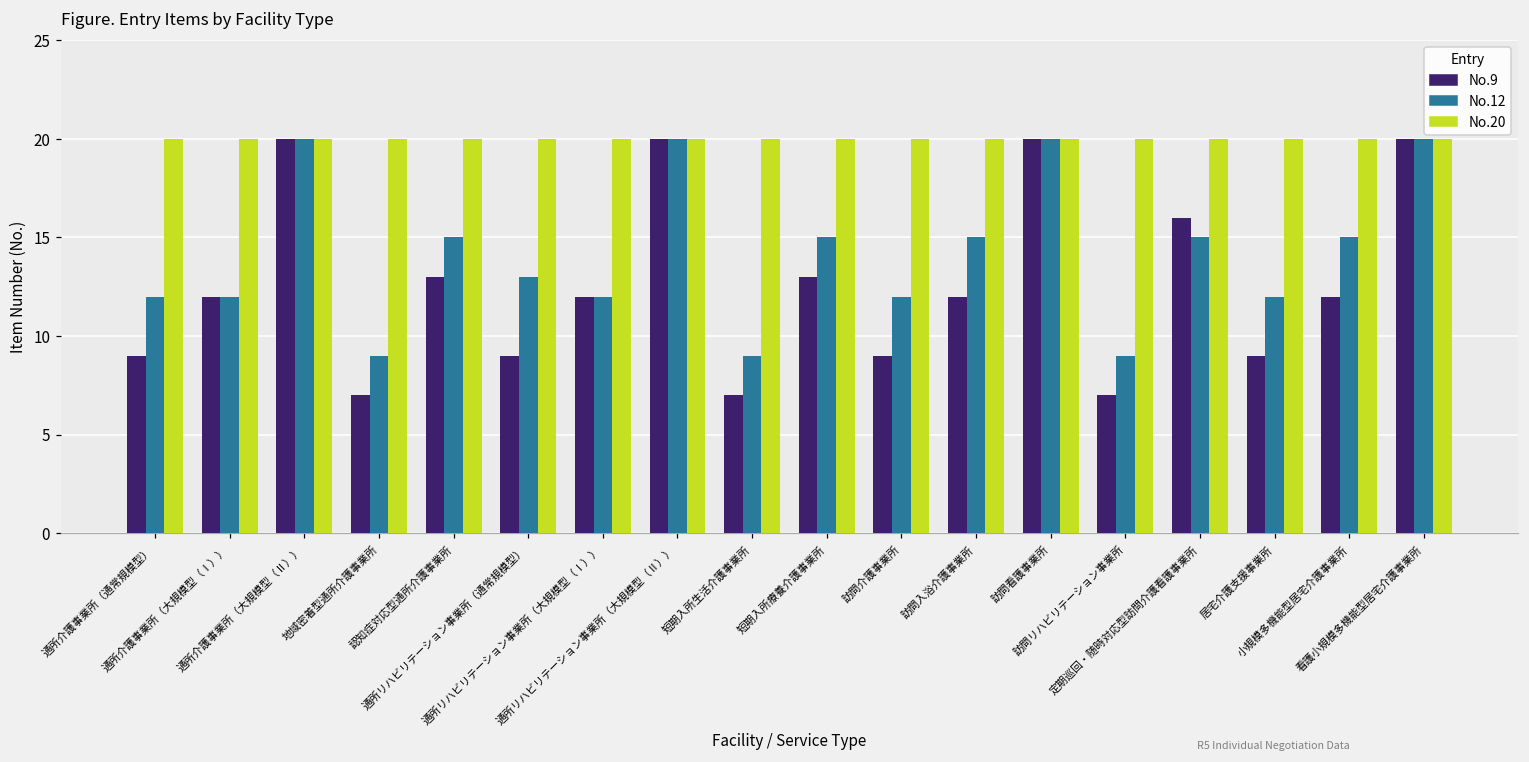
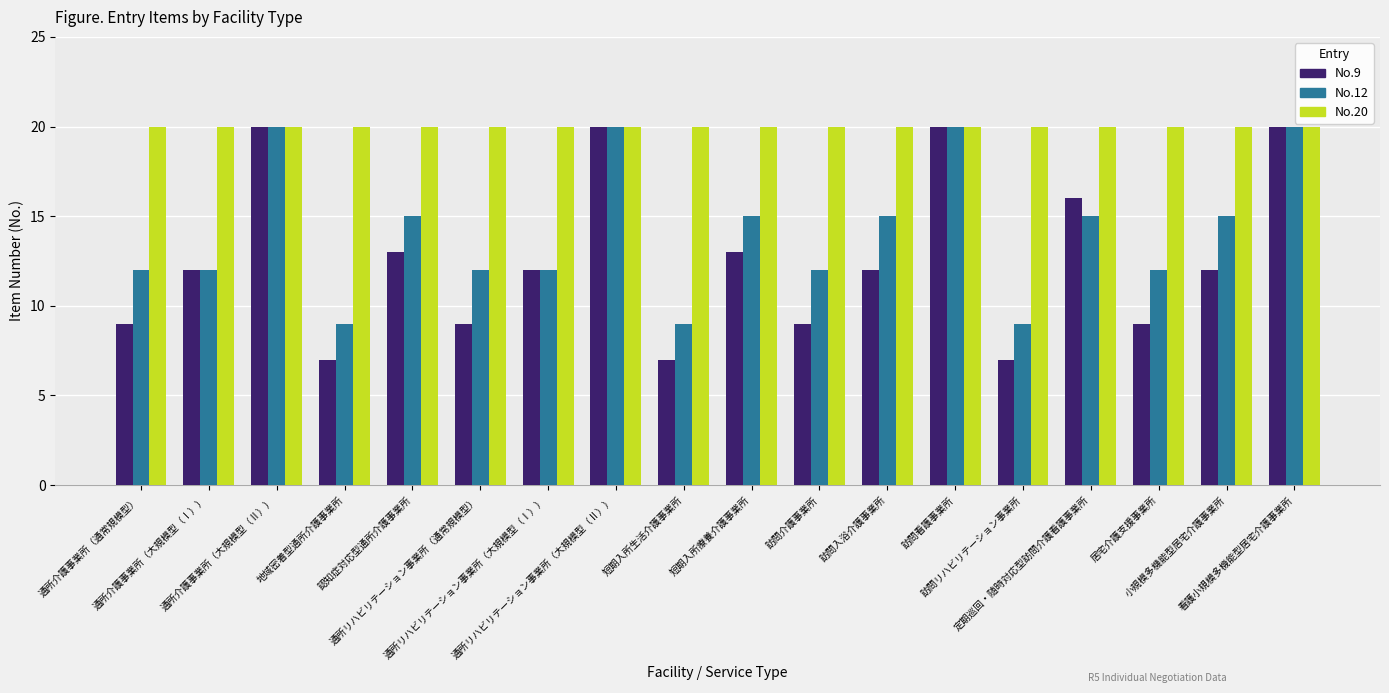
  {
    "No.9": {
      "通所介護事業所（通常規模型）": 9,
      "通所介護事業所（大規模型（Ⅰ））": 12,
      "通所介護事業所（大規模型（Ⅱ））": 20,
      "地域密着型通所介護事業所": 7,
      "認知症対応型通所介護事業所": 13,
      "通所リハビリテーション事業所（通常規模型）": 9,
      "通所リハビリテーション事業所（大規模型（Ⅰ））": 12,
      "通所リハビリテーション事業所（大規模型（Ⅱ））": 20,
      "短期入所生活介護事業所": 7,
      "短期入所療養介護事業所": 13,
      "訪問介護事業所": 9,
      "訪問入浴介護事業所": 12,
      "訪問看護事業所": 20,
      "訪問リハビリテーション事業所": 7,
      "定期巡回・随時対応型訪問介護看護事業所": 16,
      "居宅介護支援事業所": 9,
      "小規模多機能型居宅介護事業所": 12,
      "看護小規模多機能型居宅介護事業所": 20
    },
    "No.12": {
      "通所介護事業所（通常規模型）": 12,
      "通所介護事業所（大規模型（Ⅰ））": 12,
      "通所介護事業所（大規模型（Ⅱ））": 20,
      "地域密着型通所介護事業所": 9,
      "認知症対応型通所介護事業所": 15,
-     "通所リハビリテーション事業所（通常規模型）": 13,
+     "通所リハビリテーション事業所（通常規模型）": 12,
      "通所リハビリテーション事業所（大規模型（Ⅰ））": 12,
      "通所リハビリテーション事業所（大規模型（Ⅱ））": 20,
      "短期入所生活介護事業所": 9,
      "短期入所療養介護事業所": 15,
      "訪問介護事業所": 12,
      "訪問入浴介護事業所": 15,
      "訪問看護事業所": 20,
      "訪問リハビリテーション事業所": 9,
      "定期巡回・随時対応型訪問介護看護事業所": 15,
      "居宅介護支援事業所": 12,
      "小規模多機能型居宅介護事業所": 15,
      "看護小規模多機能型居宅介護事業所": 20
    },
    "No.20": {
      "通所介護事業所（通常規模型）": 20,
      "通所介護事業所（大規模型（Ⅰ））": 20,
      "通所介護事業所（大規模型（Ⅱ））": 20,
      "地域密着型通所介護事業所": 20,
      "認知症対応型通所介護事業所": 20,
      "通所リハビリテーション事業所（通常規模型）": 20,
      "通所リハビリテーション事業所（大規模型（Ⅰ））": 20,
      "通所リハビリテーション事業所（大規模型（Ⅱ））": 20,
      "短期入所生活介護事業所": 20,
      "短期入所療養介護事業所": 20,
      "訪問介護事業所": 20,
      "訪問入浴介護事業所": 20,
      "訪問看護事業所": 20,
      "訪問リハビリテーション事業所": 20,
      "定期巡回・随時対応型訪問介護看護事業所": 20,
      "居宅介護支援事業所": 20,
      "小規模多機能型居宅介護事業所": 20,
      "看護小規模多機能型居宅介護事業所": 20
    }
  }
